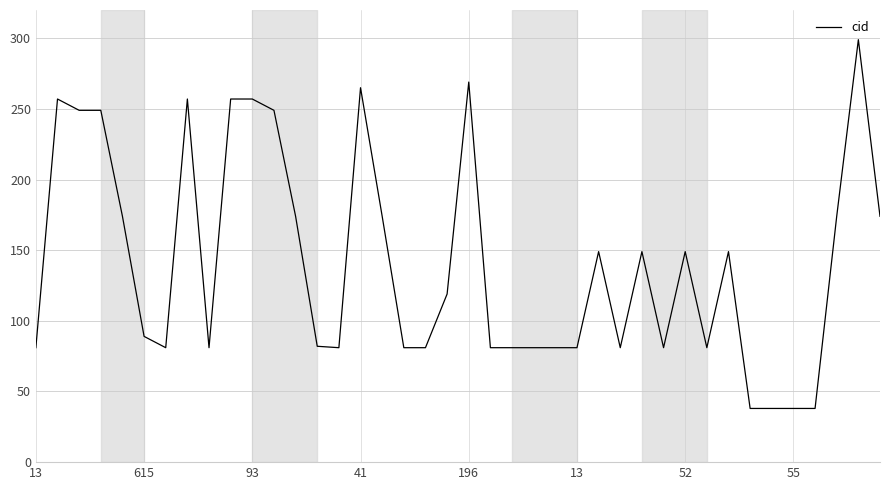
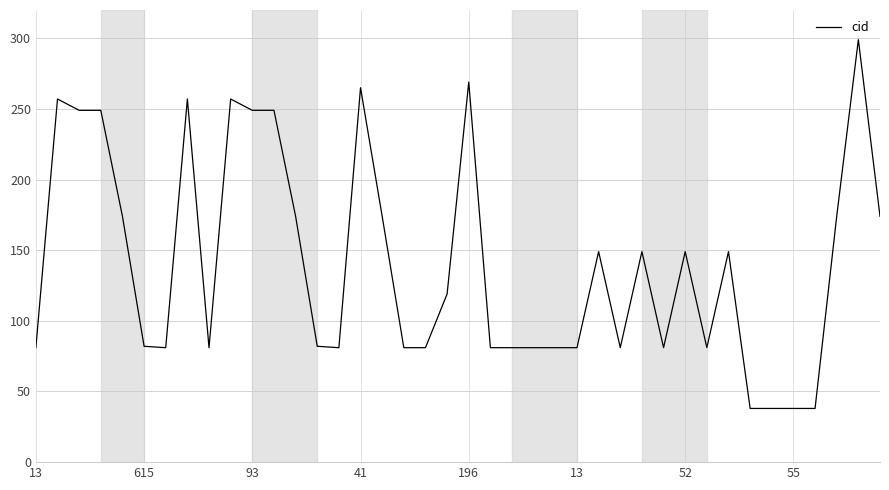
  {
-   "615": 89,
-   "93": 257,
+   "615": 82,
+   "93": 249,
    "41": 265,
    "196": 269,
    "52": 149,
    "55": 38
  }
